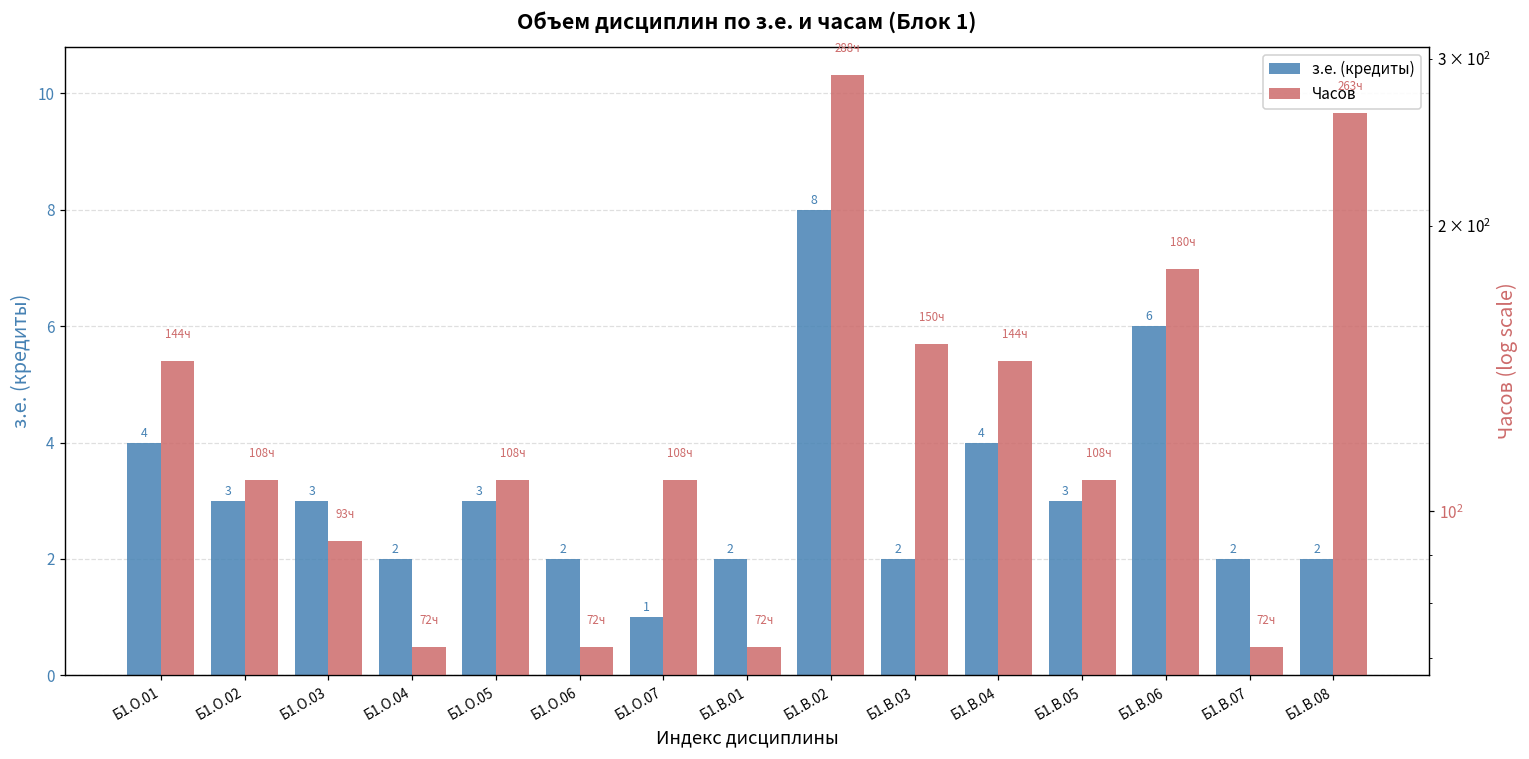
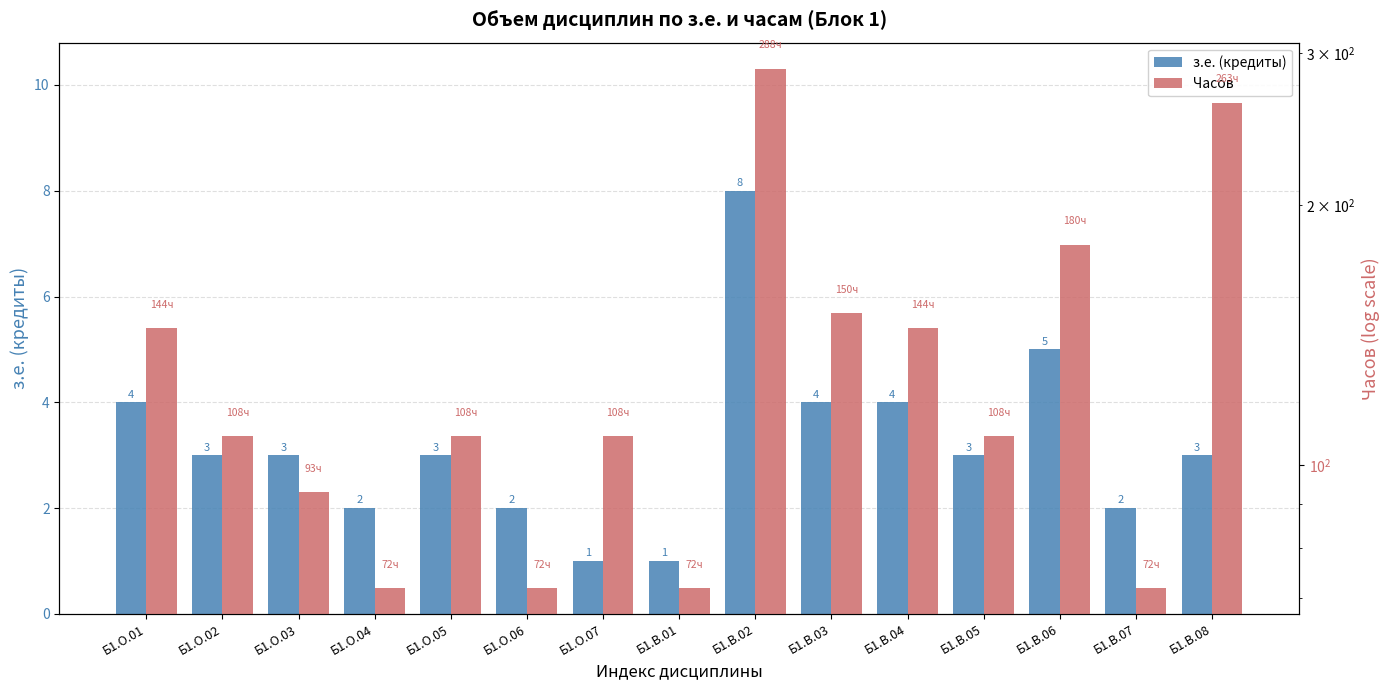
  {
    "з.е. (кредиты)": {
      "Б1.О.01": "4",
      "Б1.О.02": "3",
      "Б1.О.03": "3",
      "Б1.О.04": "2",
      "Б1.О.05": "3",
      "Б1.О.06": "2",
      "Б1.О.07": "1",
-     "Б1.В.01": "2",
+     "Б1.В.01": "1",
      "Б1.В.02": "8",
-     "Б1.В.03": "2",
+     "Б1.В.03": "4",
      "Б1.В.04": "4",
      "Б1.В.05": "3",
-     "Б1.В.06": "6",
+     "Б1.В.06": "5",
      "Б1.В.07": "2",
-     "Б1.В.08": "2"
+     "Б1.В.08": "3"
    },
    "Часов": {
      "Б1.О.01": "144ч",
      "Б1.О.02": "108ч",
      "Б1.О.03": "93ч",
      "Б1.О.04": "72ч",
      "Б1.О.05": "108ч",
      "Б1.О.06": "72ч",
      "Б1.О.07": "108ч",
      "Б1.В.01": "72ч",
      "Б1.В.02": "288ч",
      "Б1.В.03": "150ч",
      "Б1.В.04": "144ч",
      "Б1.В.05": "108ч",
      "Б1.В.06": "180ч",
      "Б1.В.07": "72ч"
    }
  }
